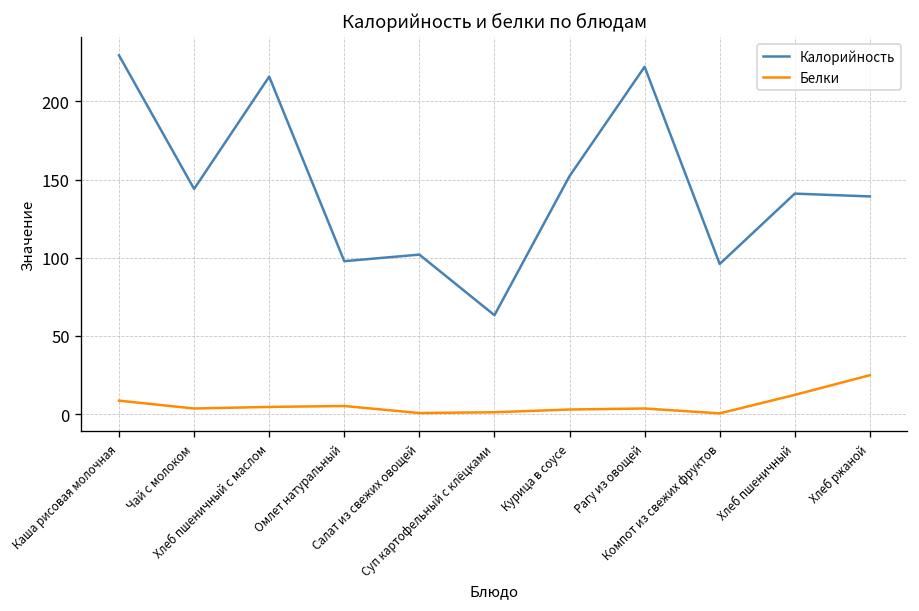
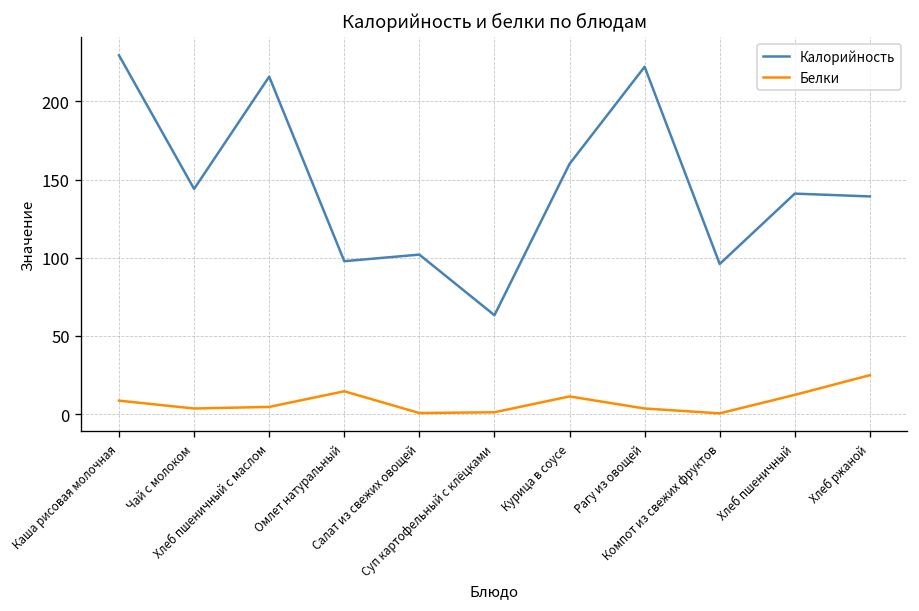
  {
    "Калорийность": {
      "Каша рисовая молочная": 229,
      "Чай с молоком": 144,
      "Хлеб пшеничный с маслом": 216,
      "Омлет натуральный": 98,
      "Салат из свежих овощей": 102,
      "Суп картофельный с клёцками": 63,
-     "Курица в соусе": 152,
+     "Курица в соусе": 160,
      "Рагу из овощей": 222,
      "Компот из свежих фруктов": 96,
      "Хлеб пшеничный": 141,
      "Хлеб ржаной": 139
    },
    "Белки": {
      "Каша рисовая молочная": 9,
      "Чай с молоком": 4,
      "Хлеб пшеничный с маслом": 5,
-     "Омлет натуральный": 5,
+     "Омлет натуральный": 15,
      "Салат из свежих овощей": 1,
      "Суп картофельный с клёцками": 1,
-     "Курица в соусе": 3,
+     "Курица в соусе": 11,
      "Рагу из овощей": 4,
      "Компот из свежих фруктов": 1,
      "Хлеб пшеничный": 12,
      "Хлеб ржаной": 25
    }
  }
